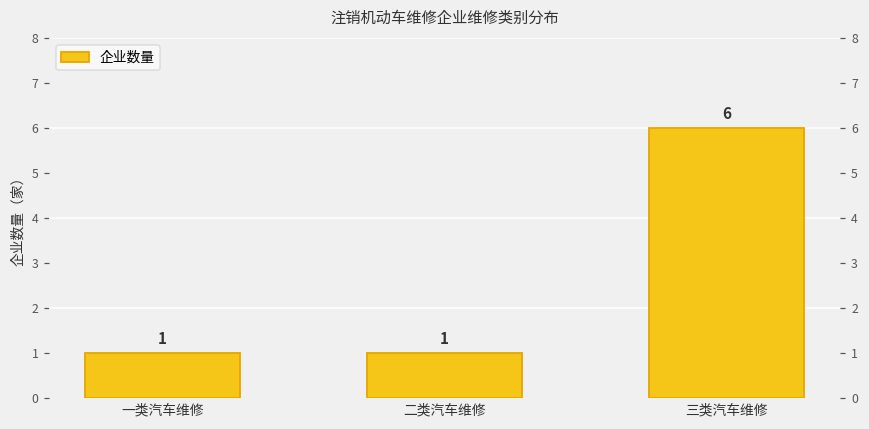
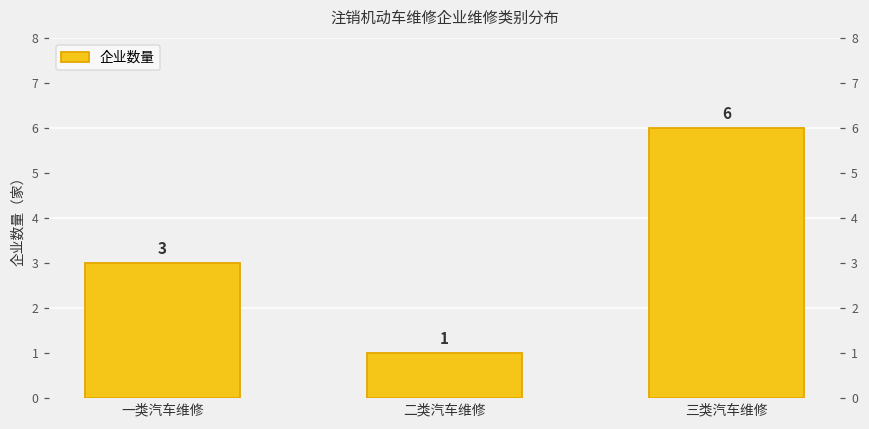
  {
-   "一类汽车维修": 1,
+   "一类汽车维修": 3,
    "二类汽车维修": 1,
    "三类汽车维修": 6
  }
